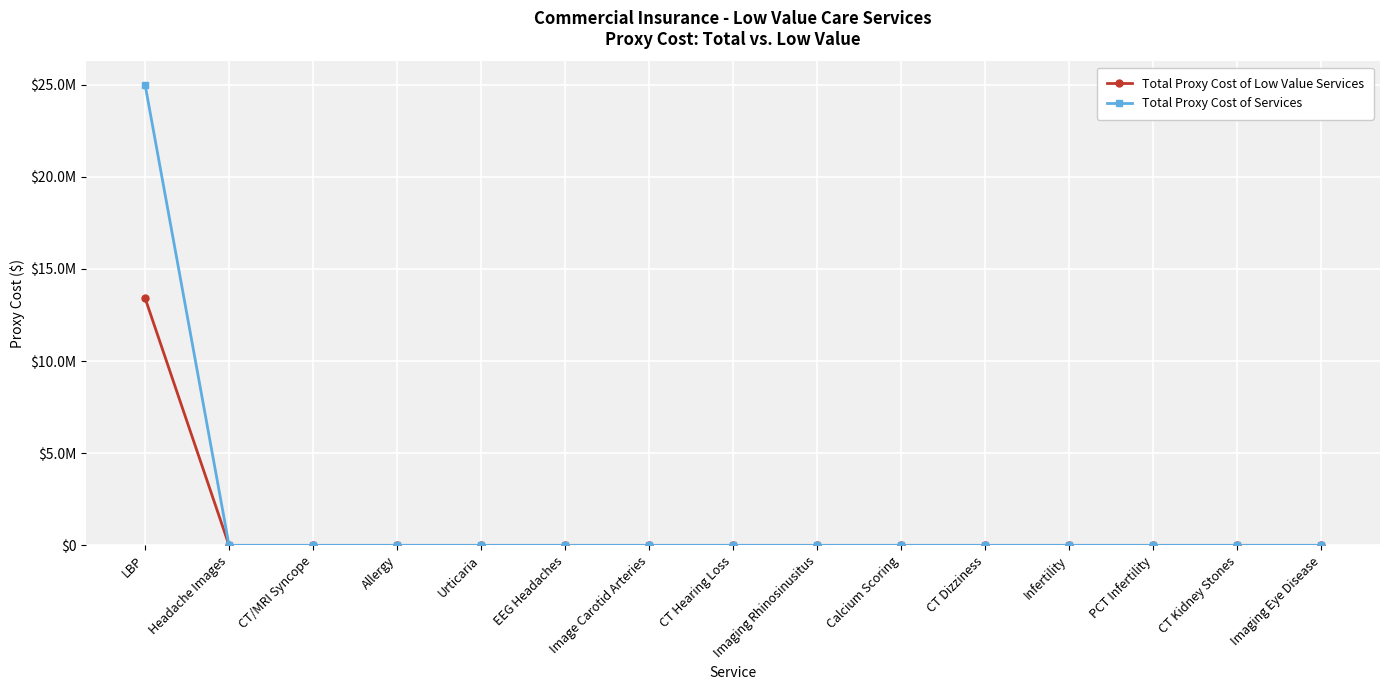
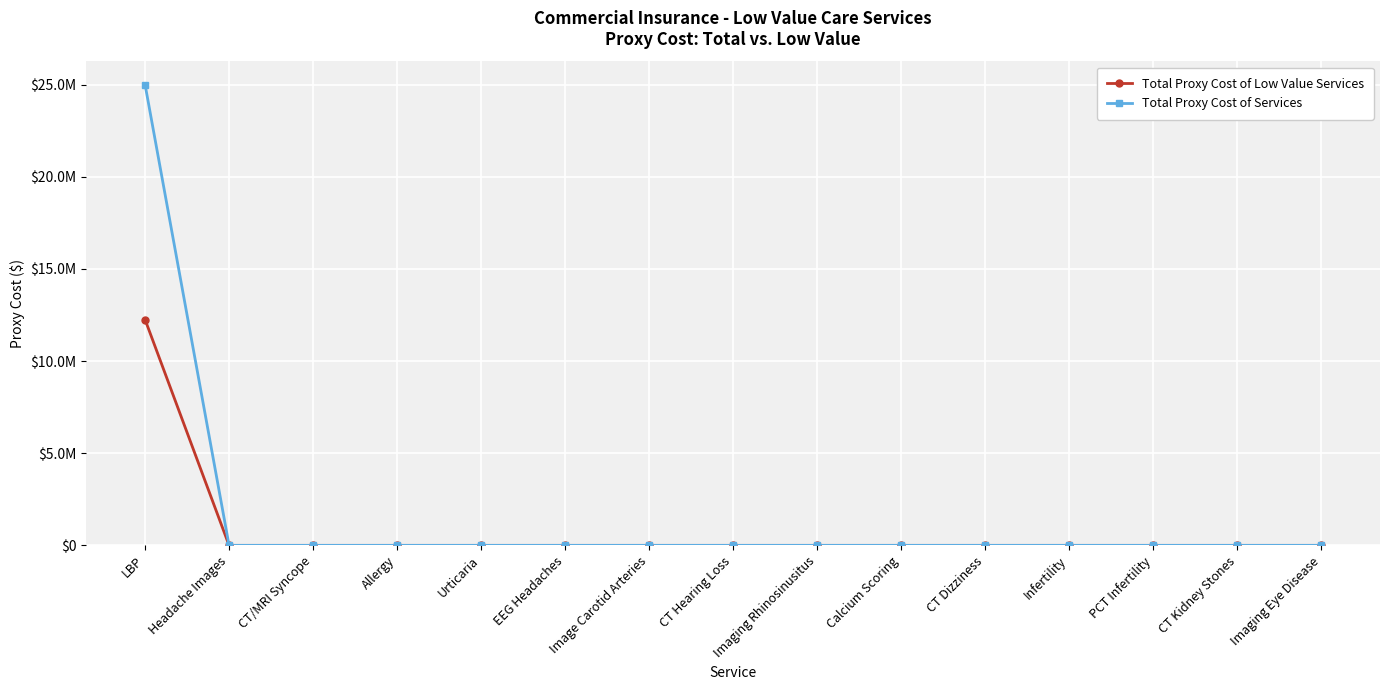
  {
    "Total Proxy Cost of Low Value Services": {
-     "LBP": "$13400000"
+     "LBP": "$12300000"
    },
    "Total Proxy Cost of Services": {
      "LBP": "$25000000"
    }
  }
